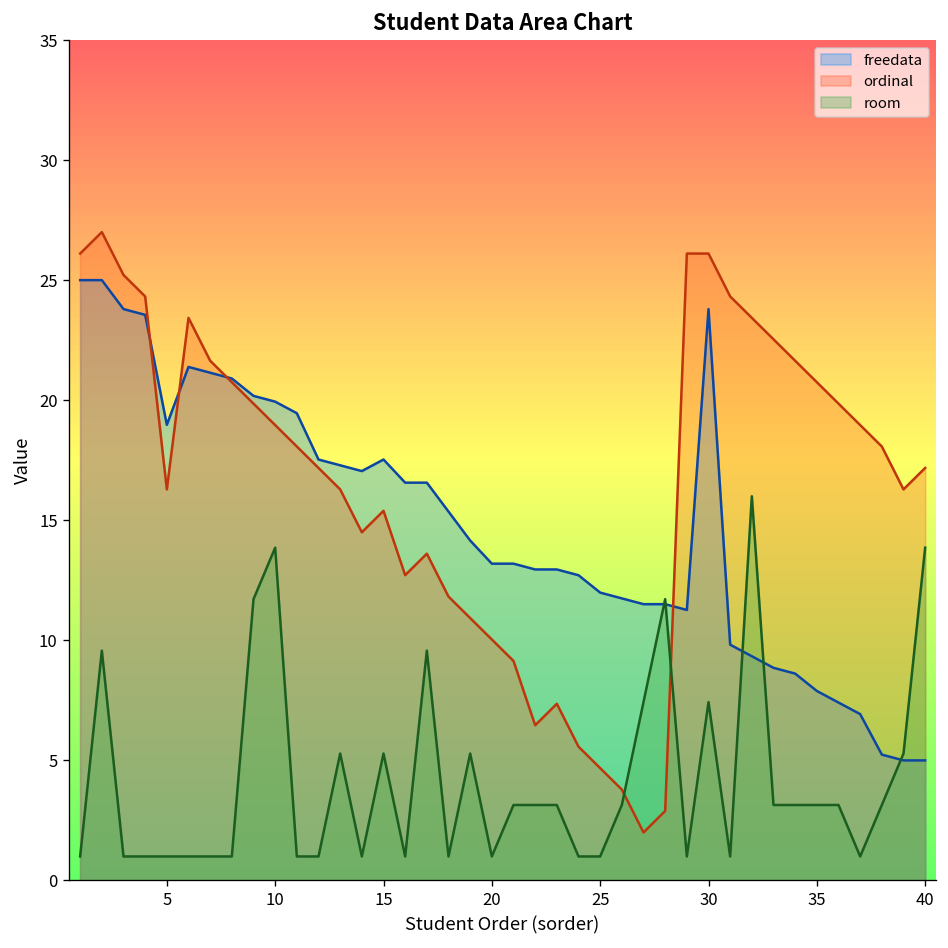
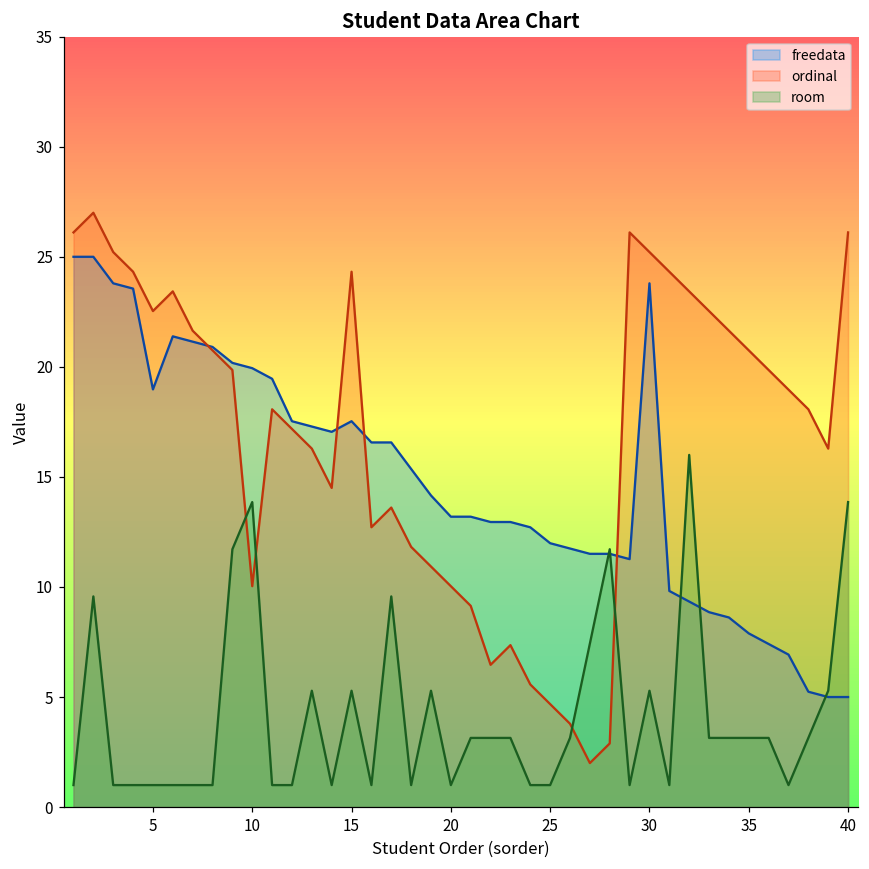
  {
    "freedata": {
      "5": 19.0,
      "10": 19.9,
      "15": 17.5,
      "20": 13.2,
      "25": 12.0,
      "30": 23.8,
      "35": 7.9,
      "40": 5.0
    },
    "ordinal": {
-     "5": 16.3,
-     "10": 19.0,
-     "15": 15.4,
+     "5": 22.5,
+     "10": 10.0,
+     "15": 24.3,
      "20": 10.0,
      "25": 4.7,
-     "30": 26.1,
+     "30": 25.2,
      "35": 20.8,
-     "40": 17.2
+     "40": 26.1
    },
    "room": {
      "5": 1.0,
      "10": 13.9,
      "15": 5.3,
      "20": 1.0,
      "25": 1.0,
-     "30": 7.4,
+     "30": 5.3,
      "35": 3.1,
      "40": 13.9
    }
  }
